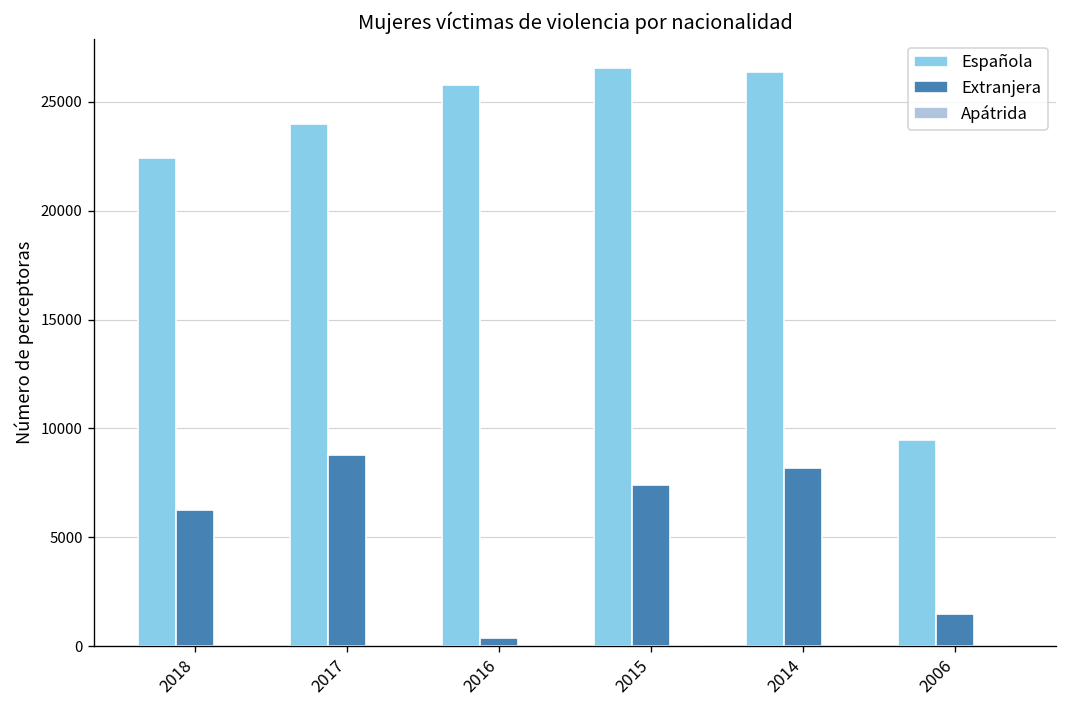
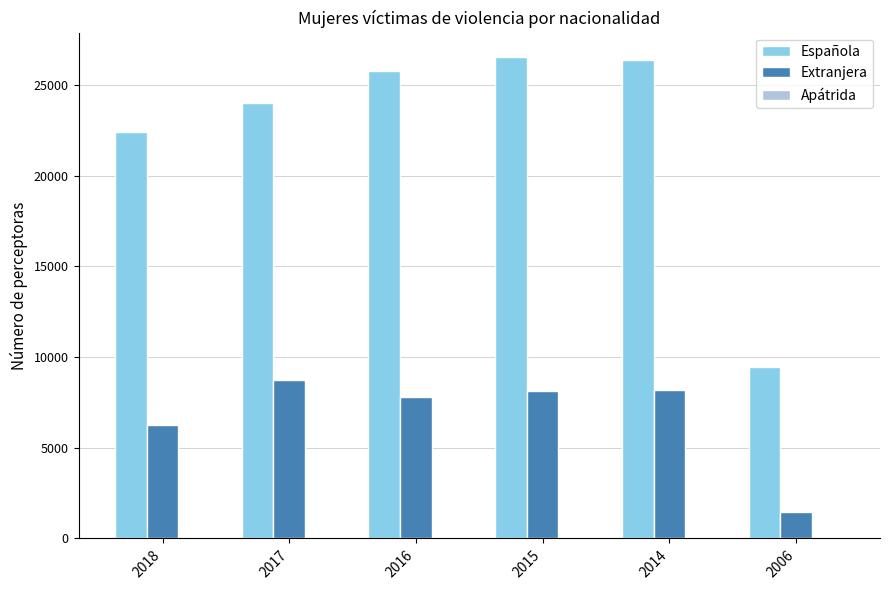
  {
    "Extranjera": {
      "2018": 6300,
      "2017": 8800,
-     "2016": 400,
-     "2015": 7400,
+     "2016": 7800,
+     "2015": 8100,
      "2014": 8200,
      "2006": 1500
    }
  }
